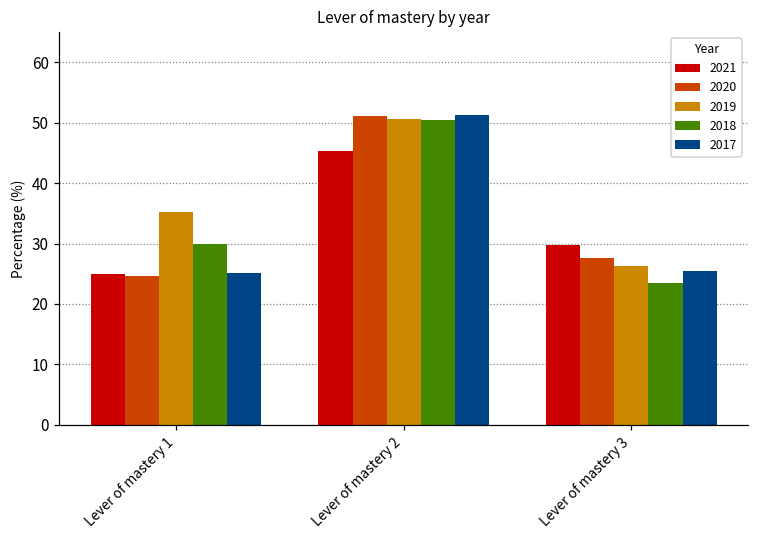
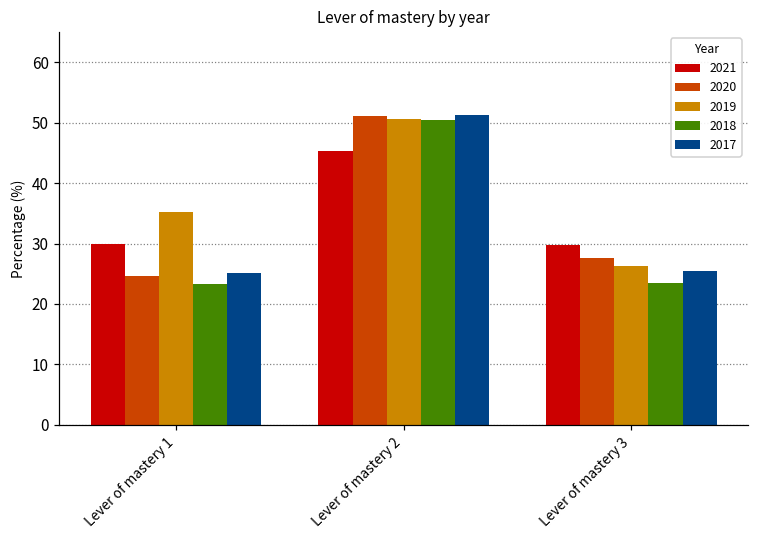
  {
    "2021": {
-     "Lever of mastery 1": 25,
+     "Lever of mastery 1": 30,
      "Lever of mastery 2": 45,
      "Lever of mastery 3": 30
    },
    "2020": {
      "Lever of mastery 1": 25,
      "Lever of mastery 2": 51,
      "Lever of mastery 3": 28
    },
    "2019": {
      "Lever of mastery 1": 35,
      "Lever of mastery 2": 51,
      "Lever of mastery 3": 26
    },
    "2018": {
-     "Lever of mastery 1": 30,
+     "Lever of mastery 1": 23,
      "Lever of mastery 2": 50,
      "Lever of mastery 3": 24
    },
    "2017": {
      "Lever of mastery 1": 25,
      "Lever of mastery 2": 51,
      "Lever of mastery 3": 26
    }
  }
